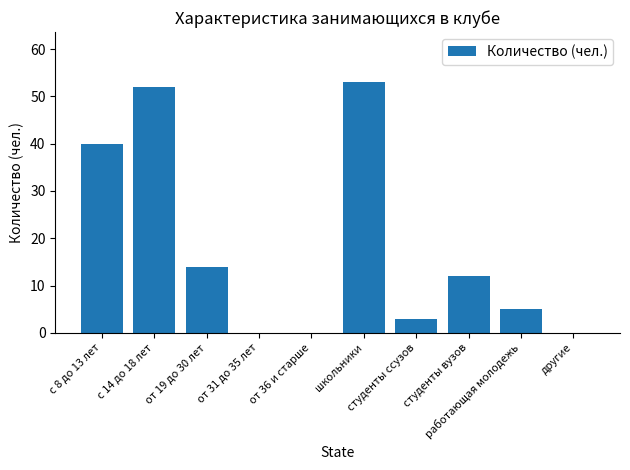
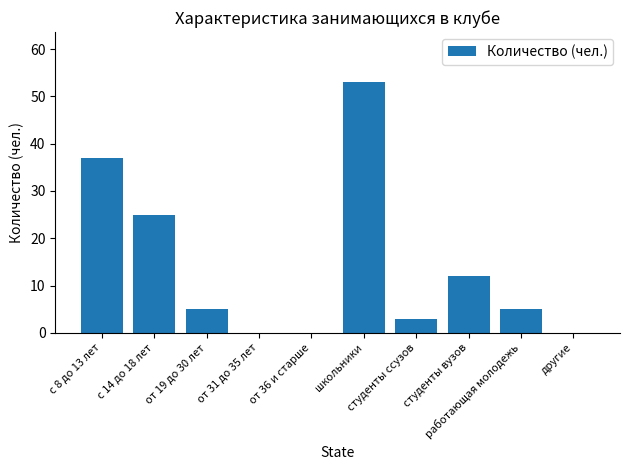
  {
-   "с 8 до 13 лет": 40,
-   "с 14 до 18 лет": 52,
-   "от 19 до 30 лет": 14,
+   "с 8 до 13 лет": 37,
+   "с 14 до 18 лет": 25,
+   "от 19 до 30 лет": 5,
    "от 31 до 35 лет": 0,
    "от 36 и старше": 0,
    "школьники": 53,
    "студенты ссузов": 3,
    "студенты вузов": 12,
    "работающая молодежь": 5,
    "другие": 0
  }
